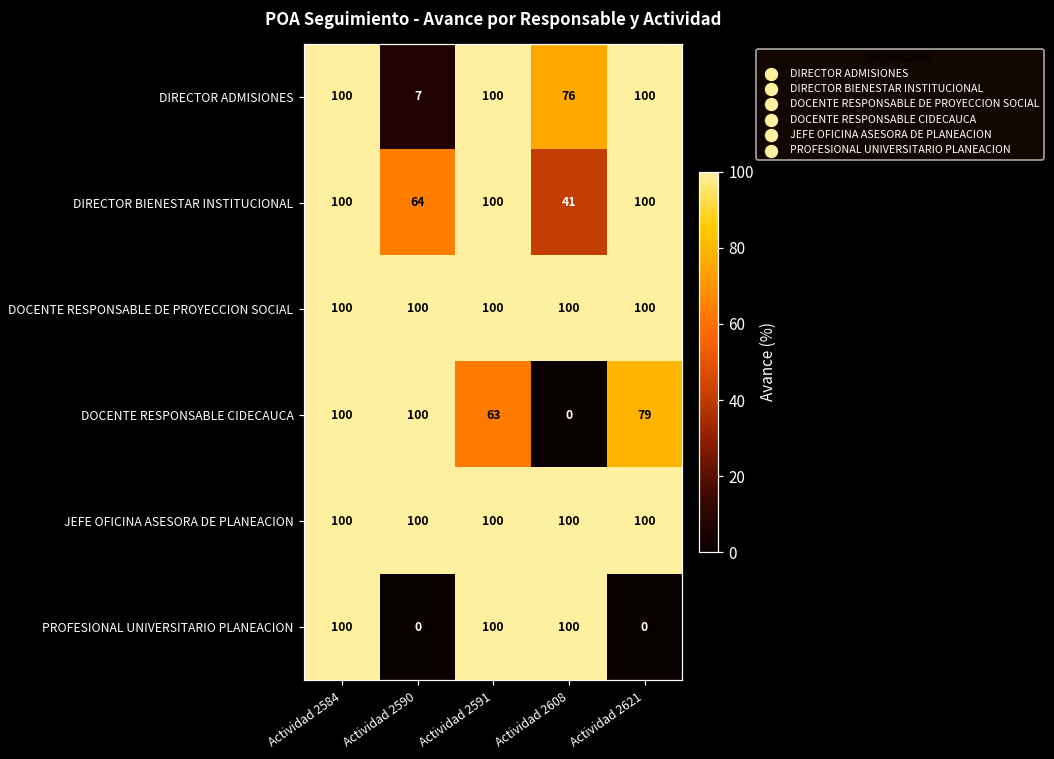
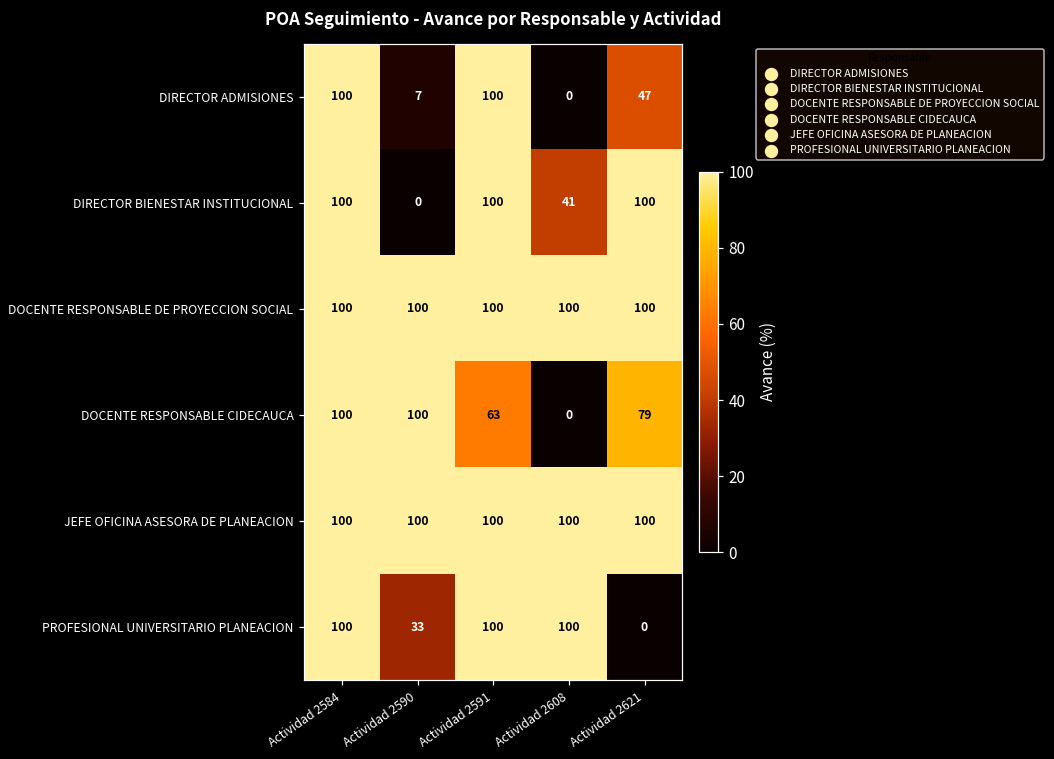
  {
    "DIRECTOR ADMISIONES": {
      "Actividad 2584": 100,
      "Actividad 2590": 7,
      "Actividad 2591": 100,
-     "Actividad 2608": 76,
-     "Actividad 2621": 100
+     "Actividad 2608": 0,
+     "Actividad 2621": 47
    },
    "DIRECTOR BIENESTAR INSTITUCIONAL": {
      "Actividad 2584": 100,
-     "Actividad 2590": 64,
+     "Actividad 2590": 0,
      "Actividad 2591": 100,
      "Actividad 2608": 41,
      "Actividad 2621": 100
    },
    "DOCENTE RESPONSABLE DE PROYECCION SOCIAL": {
      "Actividad 2584": 100,
      "Actividad 2590": 100,
      "Actividad 2591": 100,
      "Actividad 2608": 100,
      "Actividad 2621": 100
    },
    "DOCENTE RESPONSABLE CIDECAUCA": {
      "Actividad 2584": 100,
      "Actividad 2590": 100,
      "Actividad 2591": 63,
      "Actividad 2608": 0,
      "Actividad 2621": 79
    },
    "JEFE OFICINA ASESORA DE PLANEACION": {
      "Actividad 2584": 100,
      "Actividad 2590": 100,
      "Actividad 2591": 100,
      "Actividad 2608": 100,
      "Actividad 2621": 100
    },
    "PROFESIONAL UNIVERSITARIO PLANEACION": {
      "Actividad 2584": 100,
-     "Actividad 2590": 0,
+     "Actividad 2590": 33,
      "Actividad 2591": 100,
      "Actividad 2608": 100,
      "Actividad 2621": 0
    }
  }
